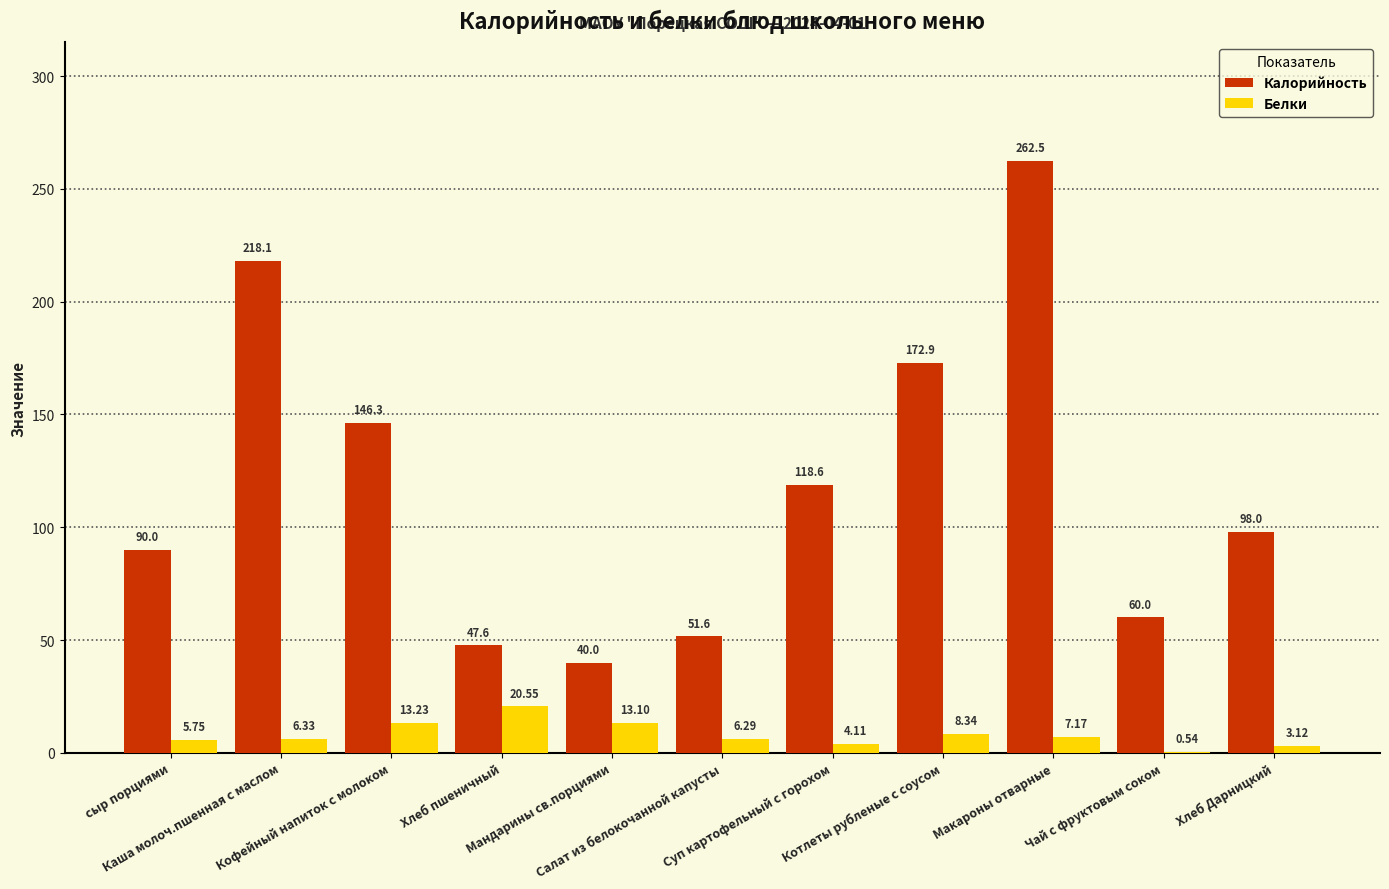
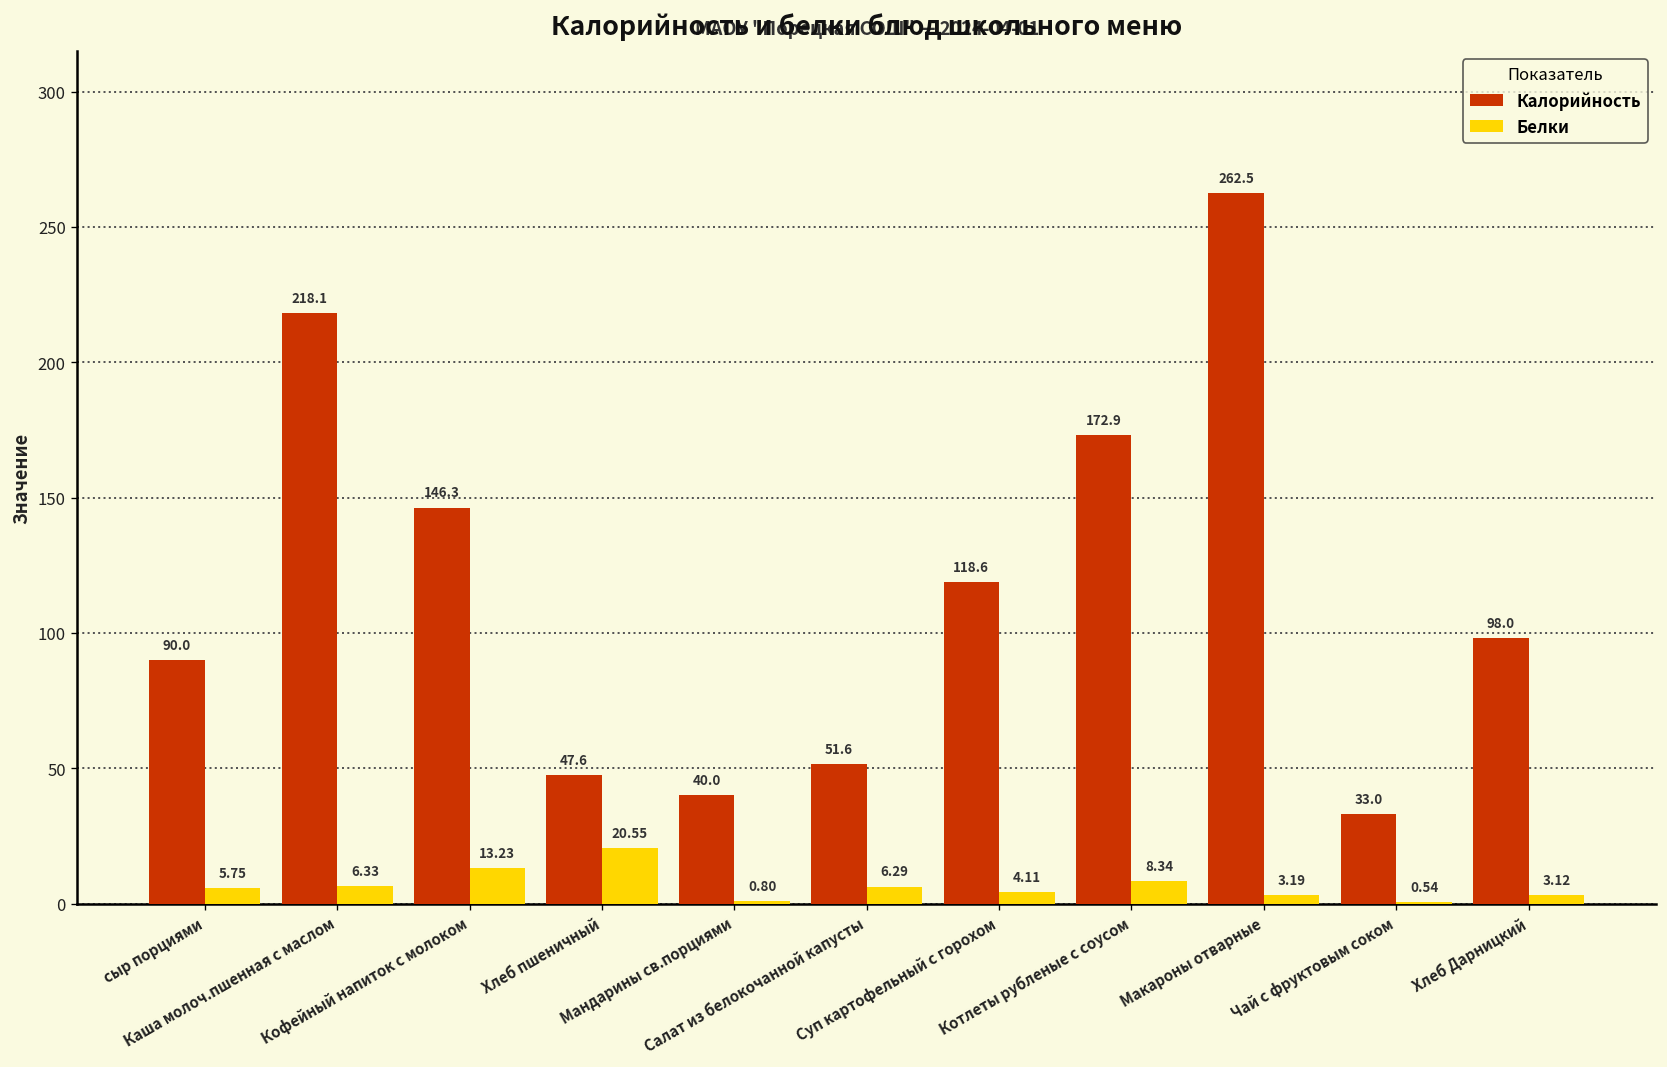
  {
    "Калорийность": {
      "сыр порциями": 90.0,
      "Каша молоч.пшенная с маслом": 218.1,
      "Кофейный напиток с молоком": 146.3,
      "Хлеб пшеничный": 47.6,
      "Мандарины св.порциями": 40.0,
      "Салат из белокочанной капусты": 51.6,
      "Суп картофельный с горохом": 118.6,
      "Котлеты рубленые с соусом": 172.9,
      "Макароны отварные": 262.5,
-     "Чай с фруктовым соком": 60.0,
+     "Чай с фруктовым соком": 33.0,
      "Хлеб Дарницкий": 98.0
    },
    "Белки": {
      "сыр порциями": 5.75,
      "Каша молоч.пшенная с маслом": 6.33,
      "Кофейный напиток с молоком": 13.23,
      "Хлеб пшеничный": 20.55,
-     "Мандарины св.порциями": 13.10,
+     "Мандарины св.порциями": 0.80,
      "Салат из белокочанной капусты": 6.29,
      "Суп картофельный с горохом": 4.11,
      "Котлеты рубленые с соусом": 8.34,
-     "Макароны отварные": 7.17,
+     "Макароны отварные": 3.19,
      "Чай с фруктовым соком": 0.54,
      "Хлеб Дарницкий": 3.12
    }
  }
